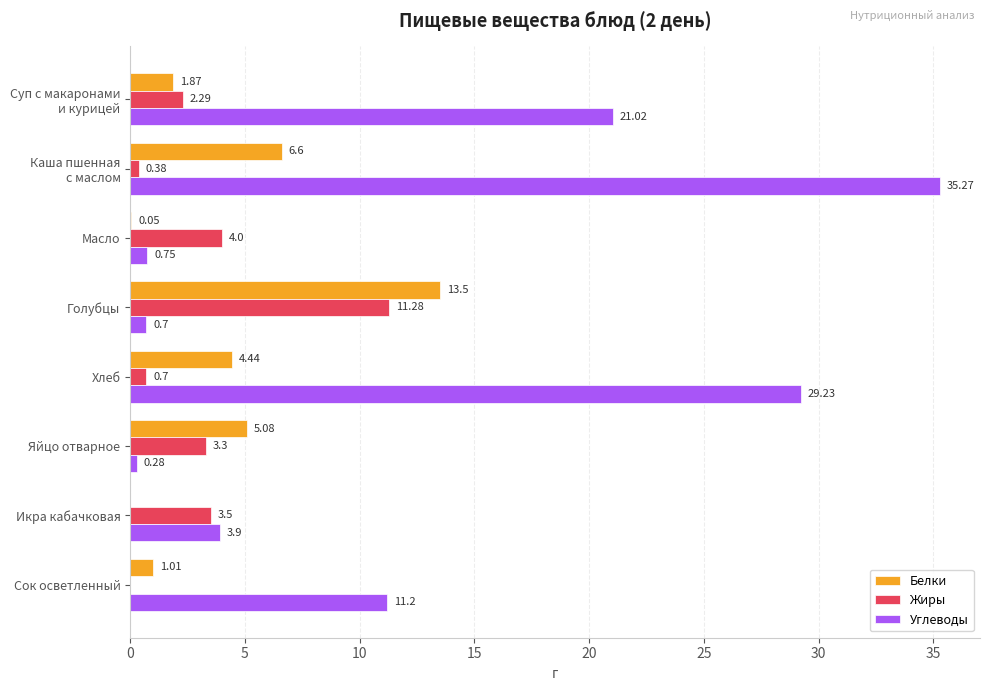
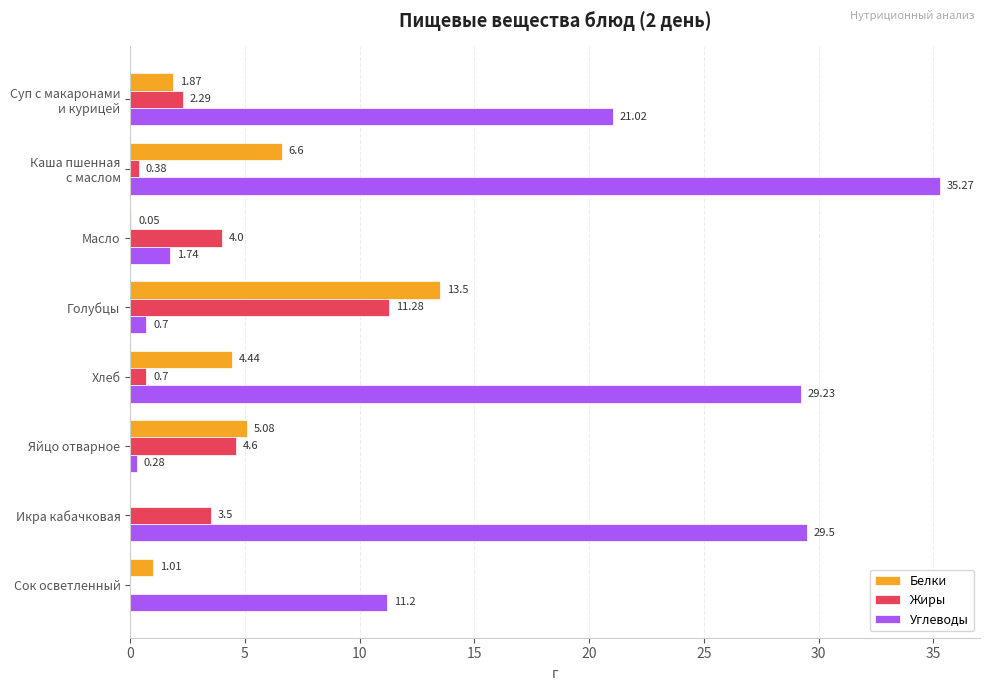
  {
    "Белки": {
      "Суп с макаронами и курицей": 1.87,
      "Каша пшенная с маслом": 6.6,
      "Масло": 0.05,
      "Голубцы": 13.5,
      "Хлеб": 4.44,
      "Яйцо отварное": 5.08,
      "Сок осветленный": 1.01
    },
    "Жиры": {
      "Суп с макаронами и курицей": 2.29,
      "Каша пшенная с маслом": 0.38,
      "Масло": 4.0,
      "Голубцы": 11.28,
      "Хлеб": 0.7,
-     "Яйцо отварное": 3.3,
+     "Яйцо отварное": 4.6,
      "Икра кабачковая": 3.5
    },
    "Углеводы": {
      "Суп с макаронами и курицей": 21.02,
      "Каша пшенная с маслом": 35.27,
-     "Масло": 0.75,
+     "Масло": 1.74,
      "Голубцы": 0.7,
      "Хлеб": 29.23,
      "Яйцо отварное": 0.28,
-     "Икра кабачковая": 3.9,
+     "Икра кабачковая": 29.5,
      "Сок осветленный": 11.2
    }
  }
